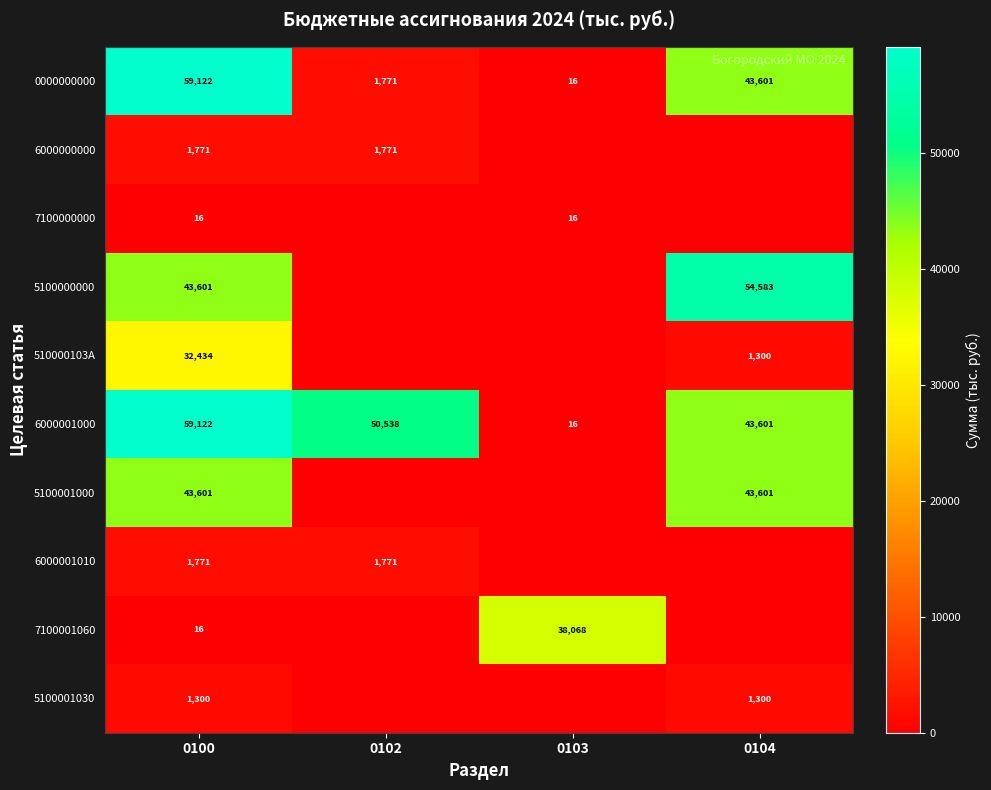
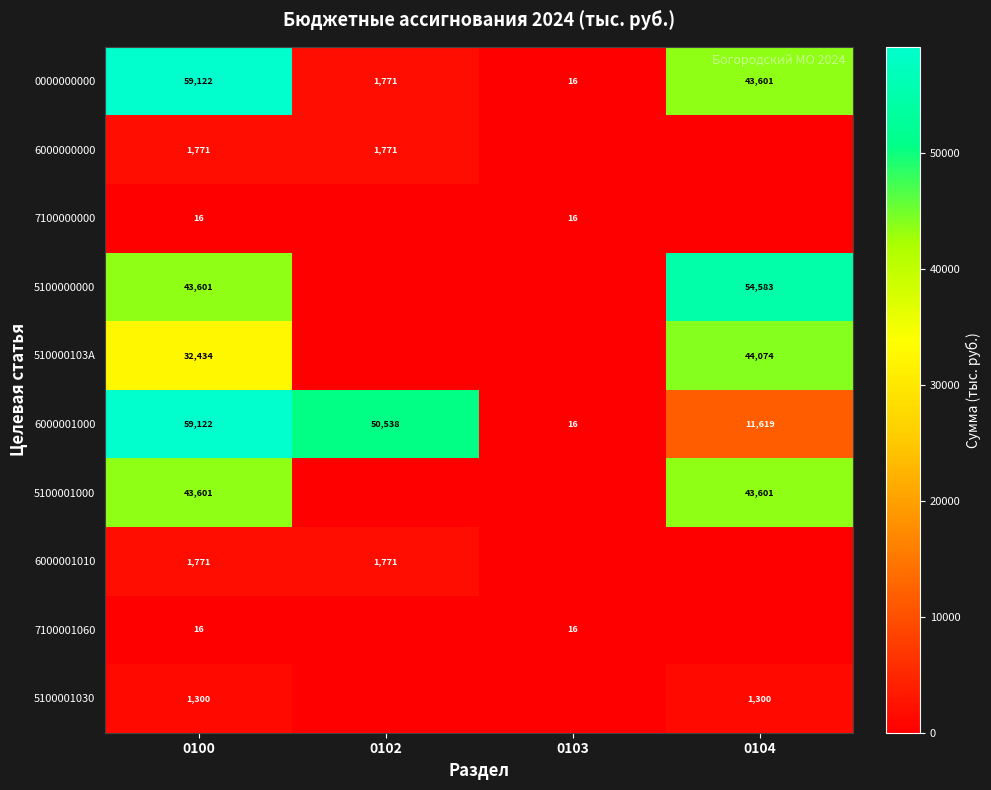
  {
    "0000000000": {
      "0100": "59,122",
      "0102": "1,771",
      "0103": "16"
    },
    "6000000000": {
      "0100": "1,771",
      "0102": "1,771"
    },
    "7100000000": {
      "0100": "16",
      "0103": "16"
    },
    "5100000000": {
      "0100": "43,601",
      "0104": "54,583"
    },
    "510000103A": {
      "0100": "32,434",
-     "0104": "1,300"
+     "0104": "44,074"
    },
    "6000001000": {
      "0100": "59,122",
      "0102": "50,538",
      "0103": "16",
-     "0104": "43,601"
+     "0104": "11,619"
    },
    "5100001000": {
      "0100": "43,601",
      "0104": "43,601"
    },
    "6000001010": {
      "0100": "1,771",
      "0102": "1,771"
    },
    "7100001060": {
      "0100": "16",
-     "0103": "38,068"
+     "0103": "16"
    },
    "5100001030": {
      "0100": "1,300",
      "0104": "1,300"
    }
  }
